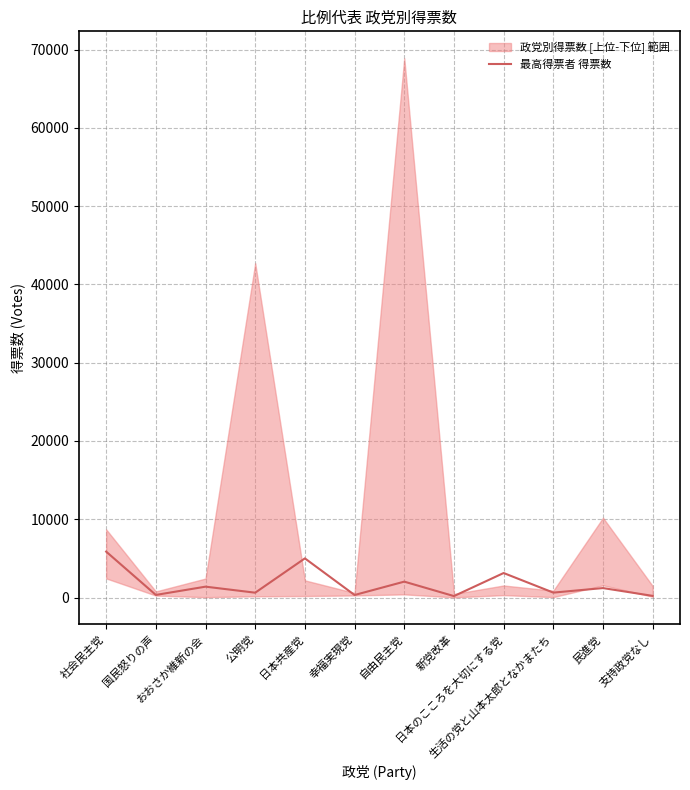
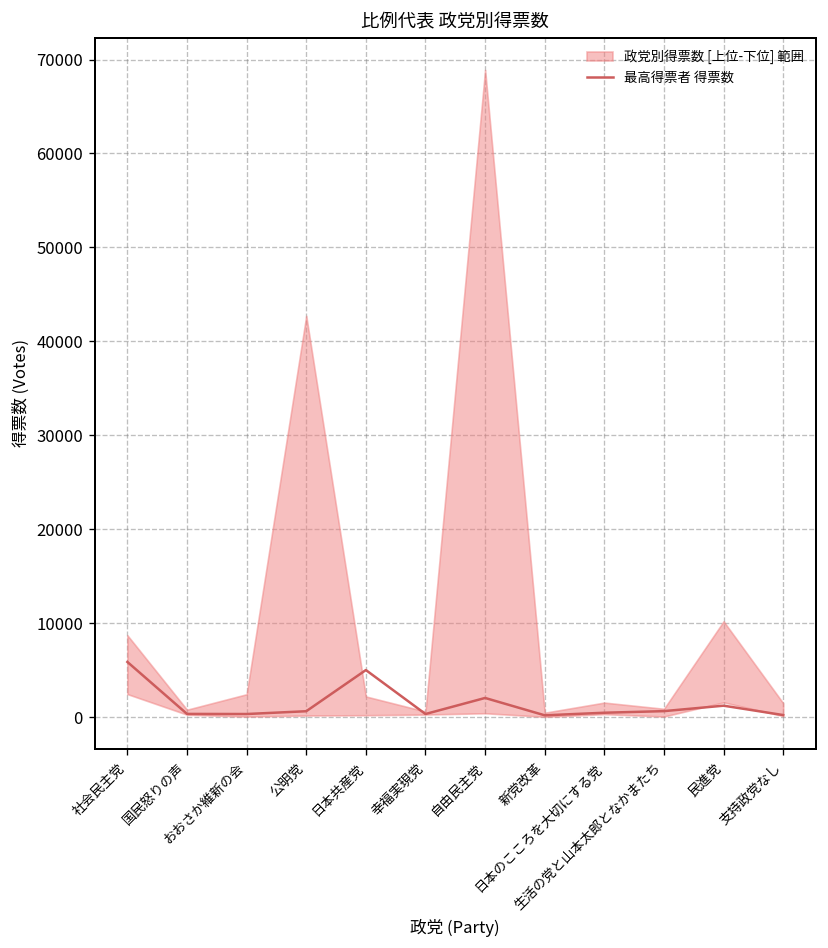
  {
    "最高得票者 得票数": {
      "社会民主党": 6000,
      "国民怒りの声": 0,
-     "おおさか維新の会": 1000,
+     "おおさか維新の会": 0,
      "公明党": 1000,
      "日本共産党": 5000,
      "自由民主党": 2000,
-     "日本のこころを大切にする党": 3000,
+     "日本のこころを大切にする党": 0,
      "民進党": 1000,
      "支持政党なし": 0
    }
  }
